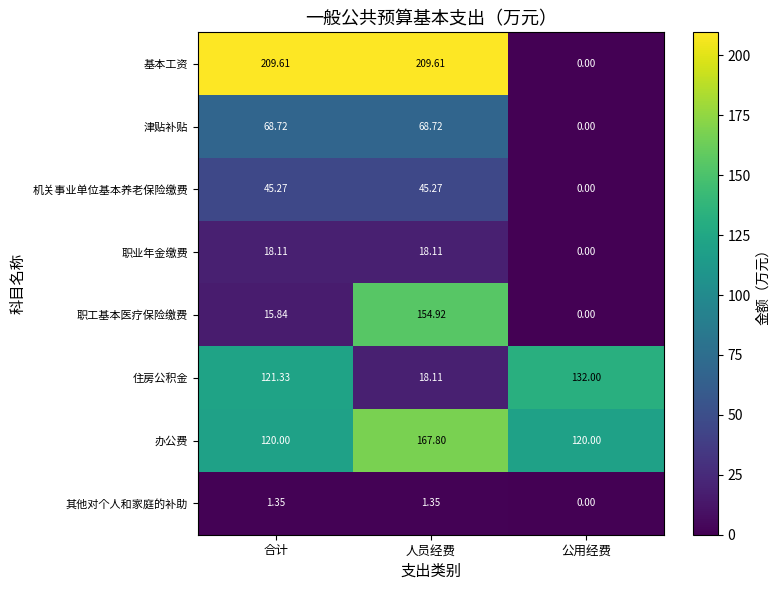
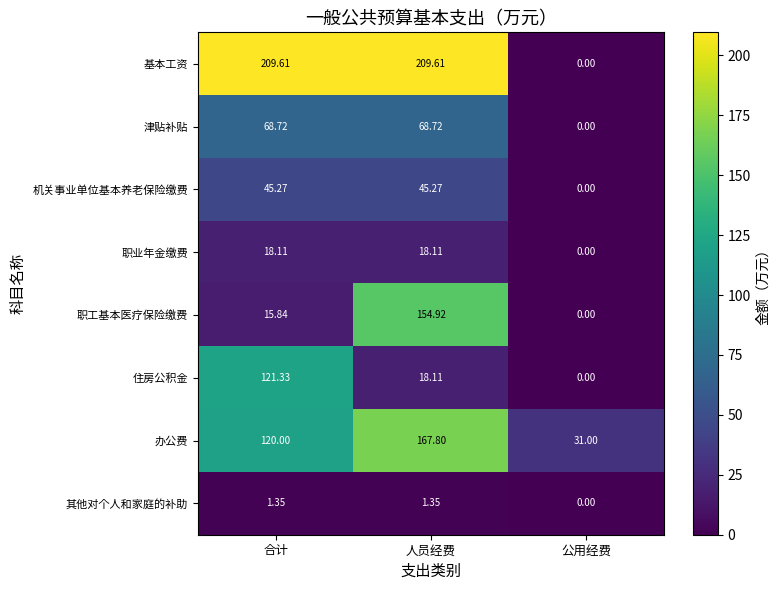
  {
    "基本工资": {
      "合计": 209.61,
      "人员经费": 209.61,
      "公用经费": 0.00
    },
    "津贴补贴": {
      "合计": 68.72,
      "人员经费": 68.72,
      "公用经费": 0.00
    },
    "机关事业单位基本养老保险缴费": {
      "合计": 45.27,
      "人员经费": 45.27,
      "公用经费": 0.00
    },
    "职业年金缴费": {
      "合计": 18.11,
      "人员经费": 18.11,
      "公用经费": 0.00
    },
    "职工基本医疗保险缴费": {
      "合计": 15.84,
      "人员经费": 154.92,
      "公用经费": 0.00
    },
    "住房公积金": {
      "合计": 121.33,
      "人员经费": 18.11,
-     "公用经费": 132.00
+     "公用经费": 0.00
    },
    "办公费": {
      "合计": 120.00,
      "人员经费": 167.80,
-     "公用经费": 120.00
+     "公用经费": 31.00
    },
    "其他对个人和家庭的补助": {
      "合计": 1.35,
      "人员经费": 1.35,
      "公用经费": 0.00
    }
  }
